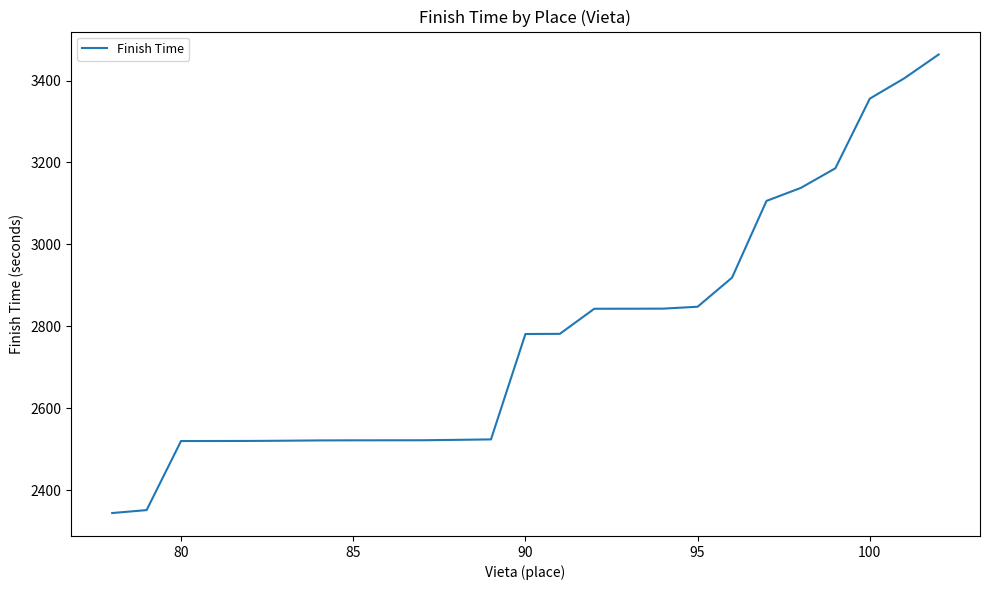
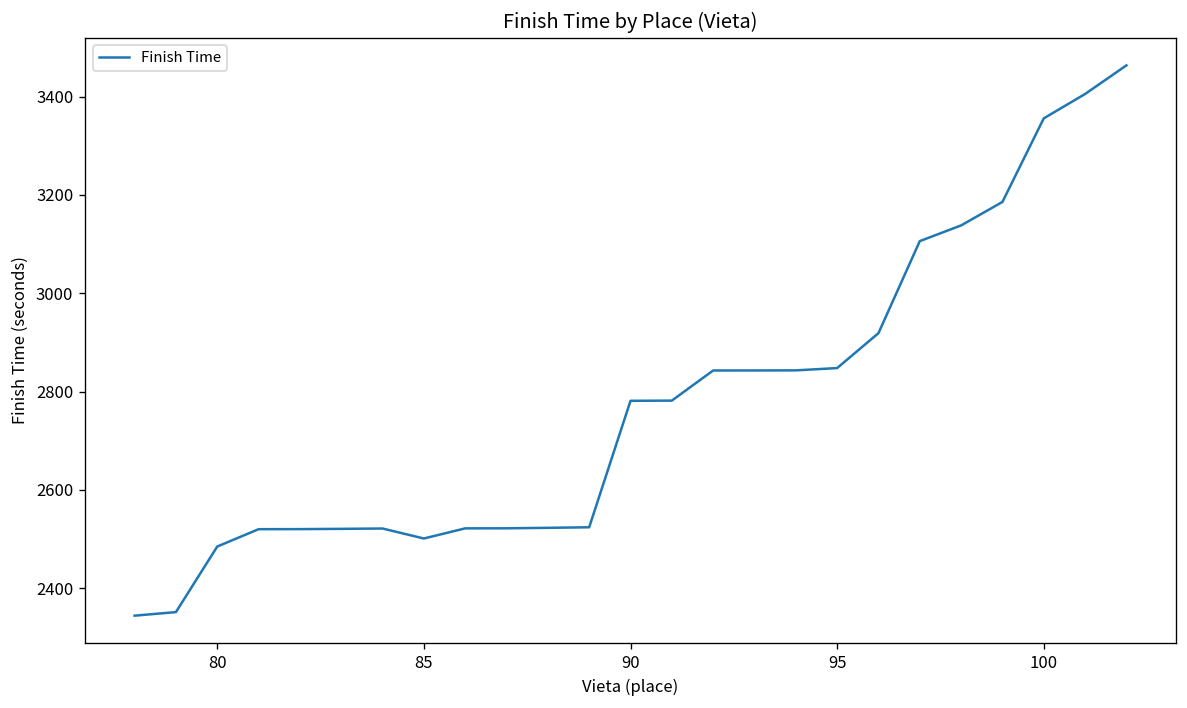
  {
-   "80": 2520,
-   "85": 2520,
+   "80": 2480,
+   "85": 2500,
    "90": 2780,
    "95": 2850,
    "100": 3360
  }
